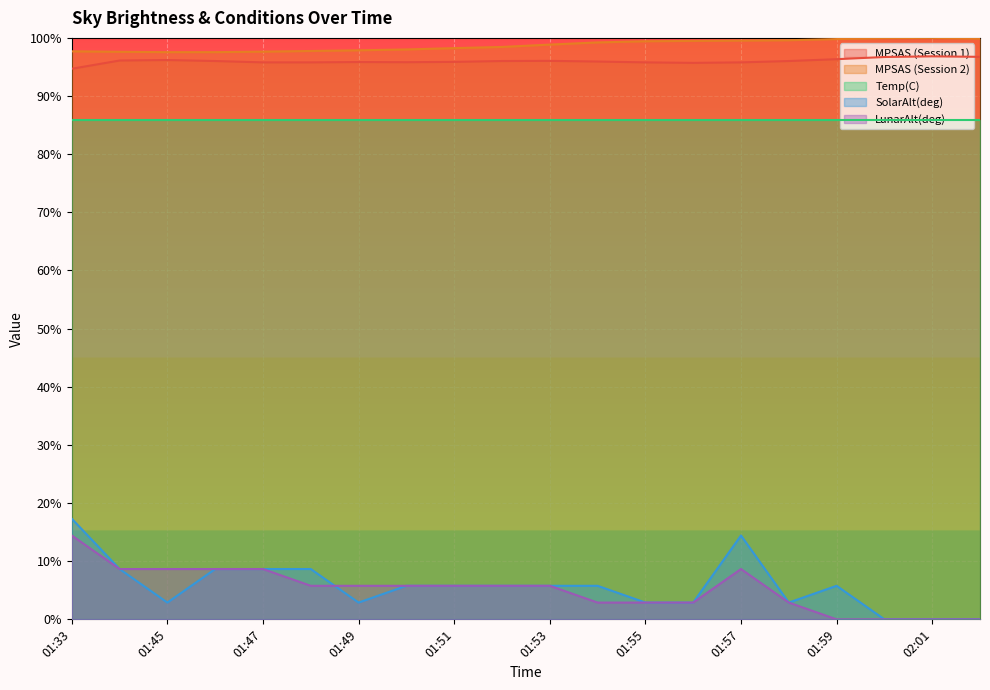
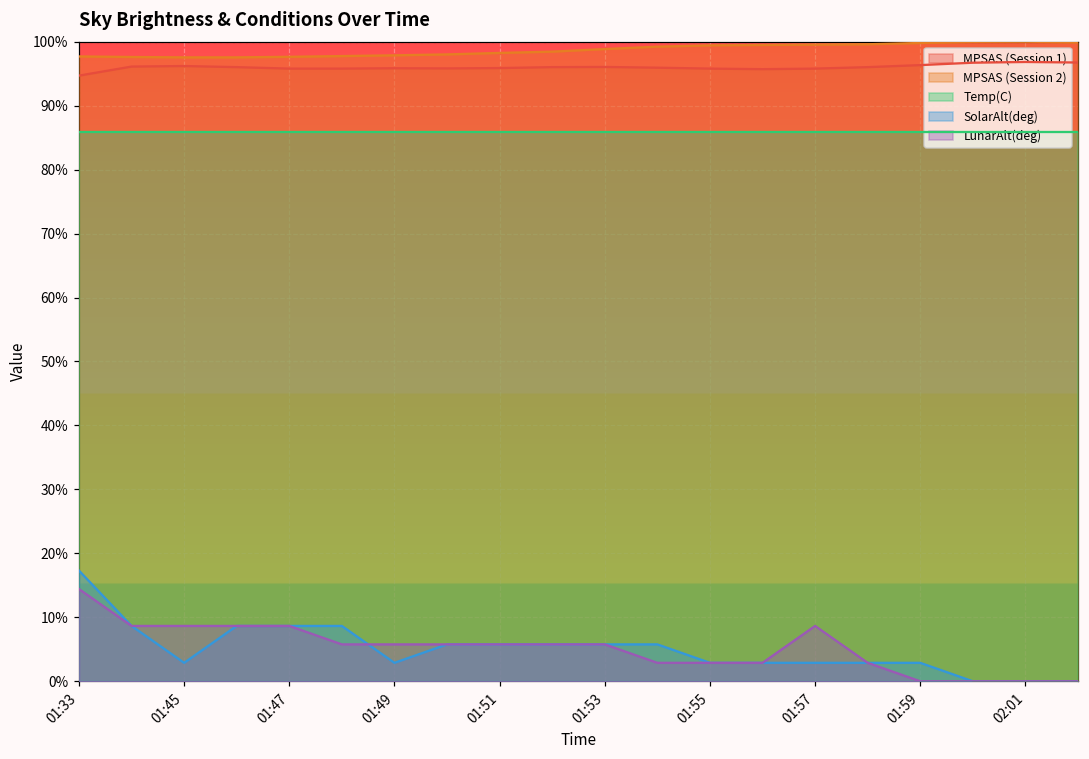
  {
    "Temp(C)": {
      "01:33": "86%",
      "01:45": "86%",
      "01:47": "86%",
      "01:49": "86%",
      "01:51": "86%",
      "01:53": "86%",
      "01:55": "86%",
      "01:57": "86%",
      "01:59": "86%"
    },
    "SolarAlt(deg)": {
      "01:33": "17%",
      "01:45": "3%",
      "01:49": "3%",
-     "01:57": "14%",
-     "01:59": "6%"
+     "01:57": "3%",
+     "01:59": "3%"
    },
    "LunarAlt(deg)": {
      "01:33": "14%",
      "01:45": "9%",
      "01:49": "6%",
      "01:57": "9%",
      "01:59": "0%"
    }
  }
